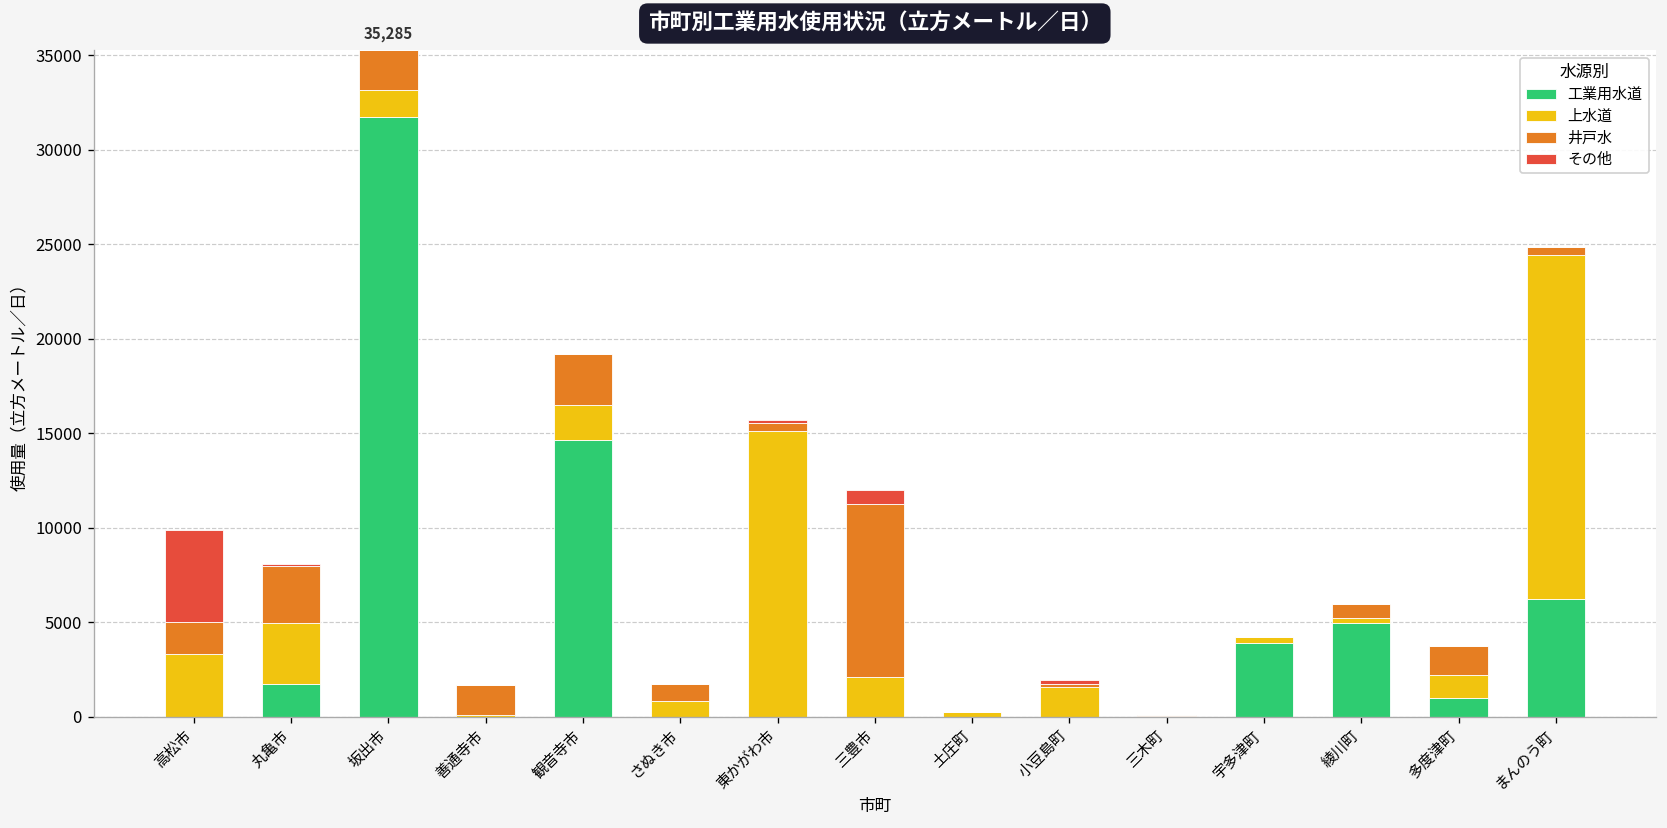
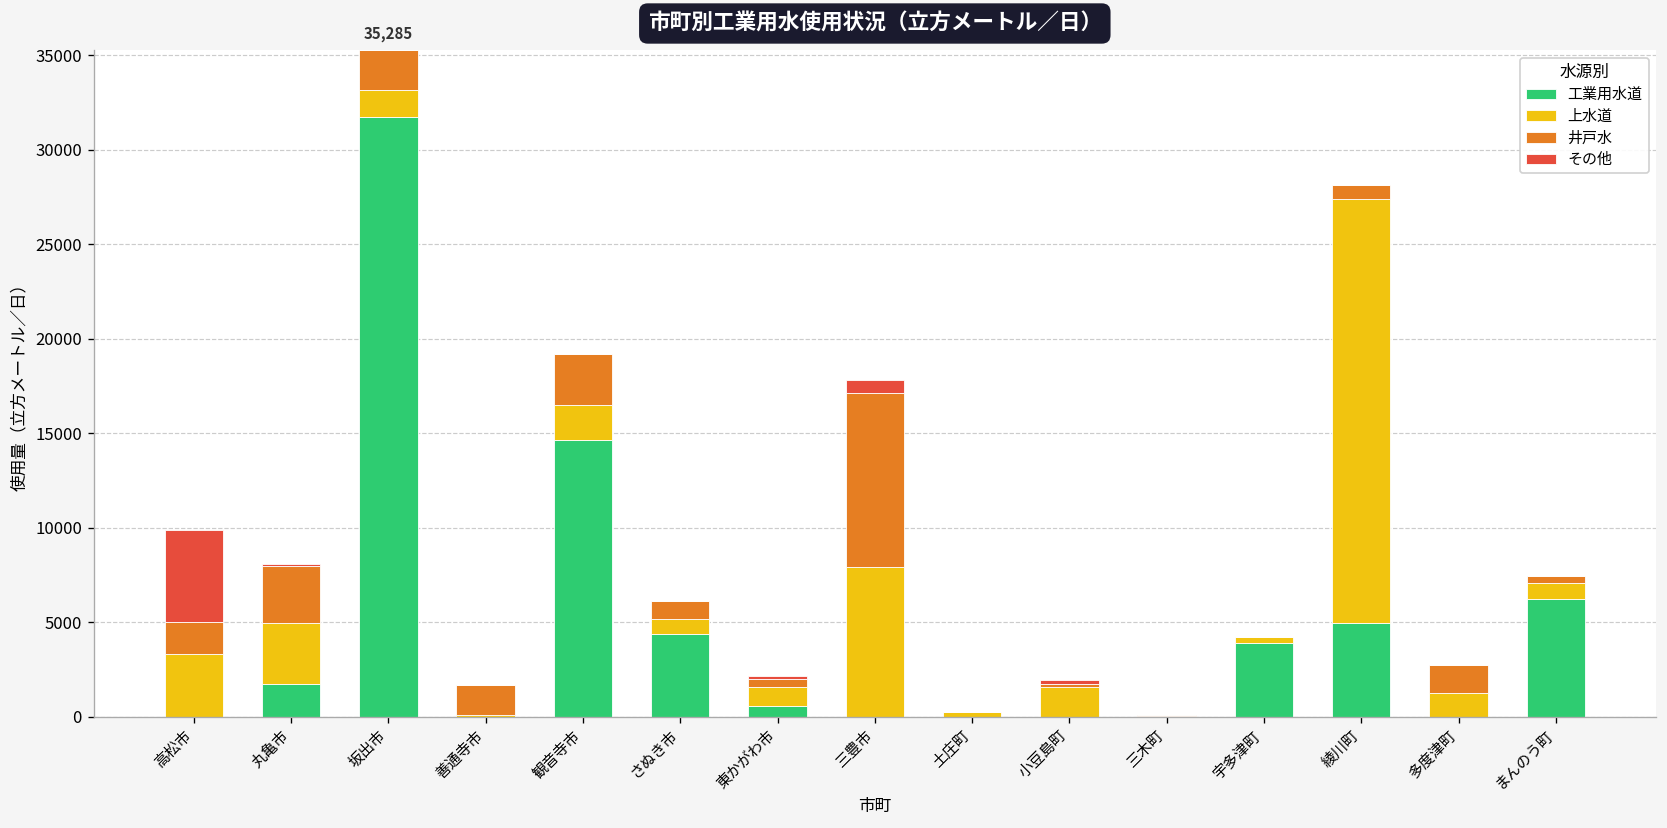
  {
    "工業用水道": {
      "高松市": 0,
      "丸亀市": 1700,
      "坂出市": 31700,
      "善通寺市": 0,
      "観音寺市": 14600,
-     "さぬき市": 0,
-     "東かがわ市": 0,
+     "さぬき市": 4400,
+     "東かがわ市": 600,
      "三豊市": 0,
      "土庄町": 0,
      "小豆島町": 0,
      "三木町": 0,
      "宇多津町": 3900,
      "綾川町": 4900,
-     "多度津町": 1000,
+     "多度津町": 0,
      "まんのう町": 6200
    },
    "上水道": {
      "高松市": 3300,
      "丸亀市": 3300,
      "坂出市": 1500,
      "観音寺市": 1900,
      "さぬき市": 800,
-     "東かがわ市": 15100,
-     "三豊市": 2100,
+     "東かがわ市": 1000,
+     "三豊市": 7900,
      "土庄町": 200,
      "小豆島町": 1600,
      "宇多津町": 300,
-     "綾川町": 300,
+     "綾川町": 22500,
      "多度津町": 1300,
-     "まんのう町": 18200
+     "まんのう町": 900
    }
  }
